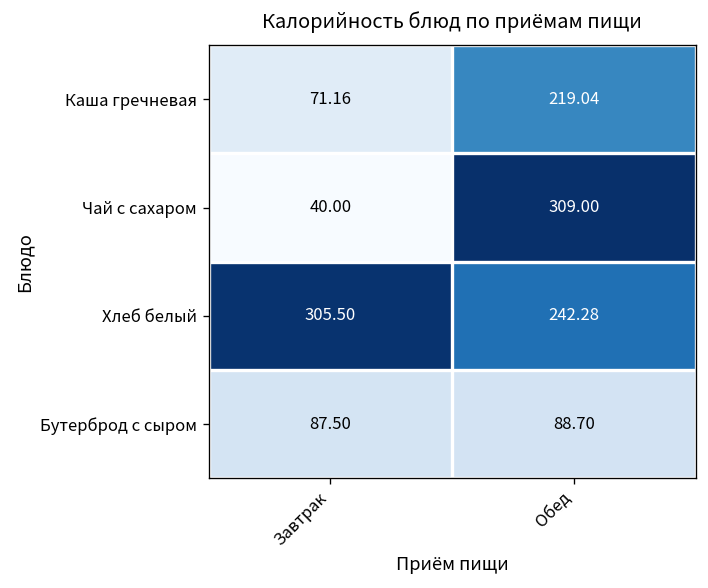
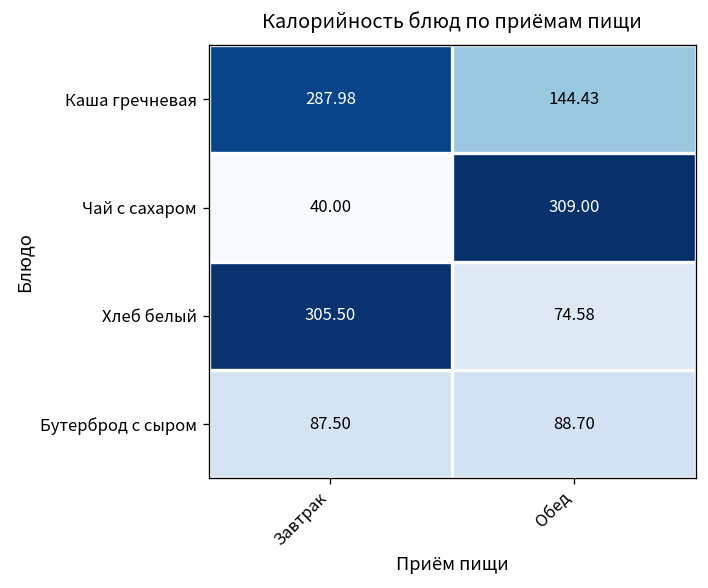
  {
    "Каша гречневая": {
-     "Завтрак": 71.16,
-     "Обед": 219.04
+     "Завтрак": 287.98,
+     "Обед": 144.43
    },
    "Чай с сахаром": {
      "Завтрак": 40.00,
      "Обед": 309.00
    },
    "Хлеб белый": {
      "Завтрак": 305.50,
-     "Обед": 242.28
+     "Обед": 74.58
    },
    "Бутерброд с сыром": {
      "Завтрак": 87.50,
      "Обед": 88.70
    }
  }
